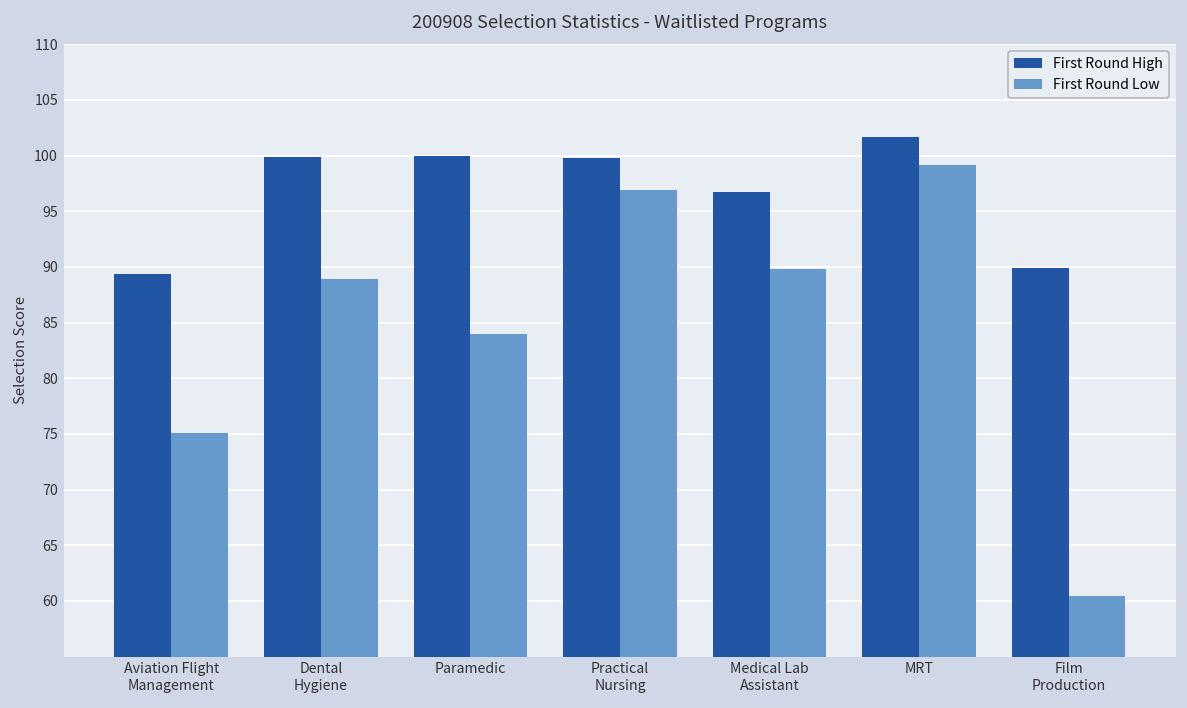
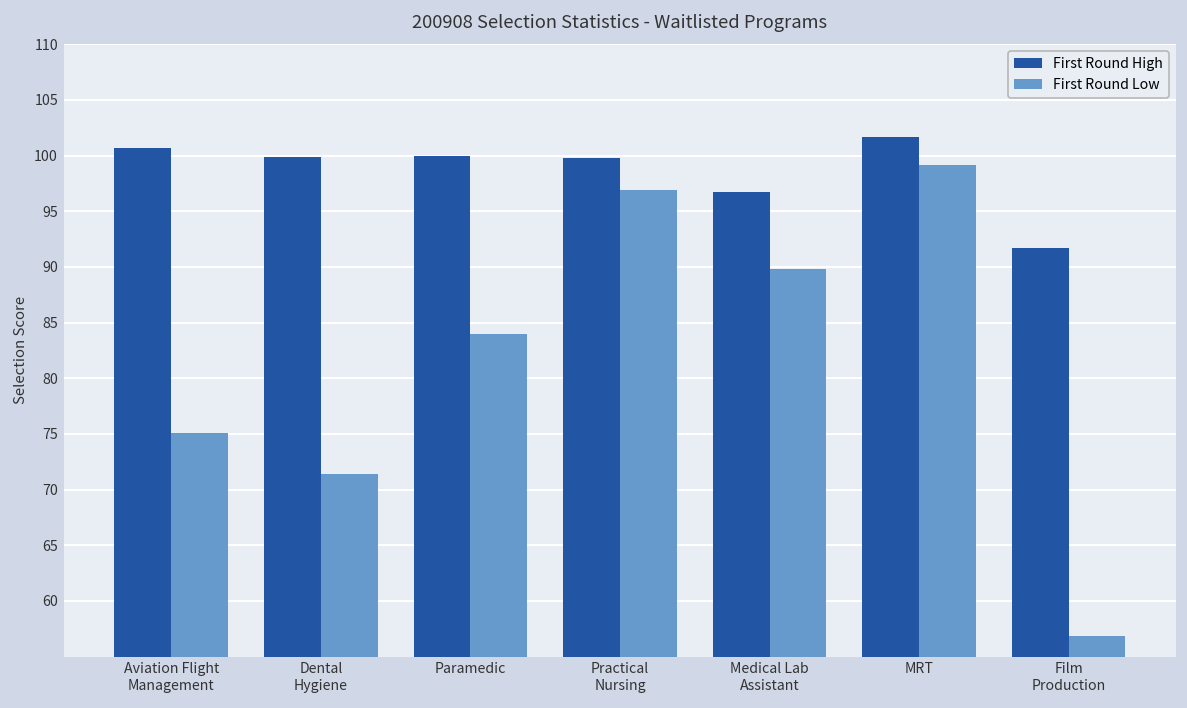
  {
    "First Round High": {
-     "Aviation Flight Management": 89,
+     "Aviation Flight Management": 101,
      "Dental Hygiene": 100,
      "Paramedic": 100,
      "Practical Nursing": 100,
      "Medical Lab Assistant": 97,
      "MRT": 102,
-     "Film Production": 90
+     "Film Production": 92
    },
    "First Round Low": {
      "Aviation Flight Management": 75,
-     "Dental Hygiene": 89,
+     "Dental Hygiene": 71,
      "Paramedic": 84,
      "Practical Nursing": 97,
      "Medical Lab Assistant": 90,
      "MRT": 99,
-     "Film Production": 60
+     "Film Production": 57
    }
  }
